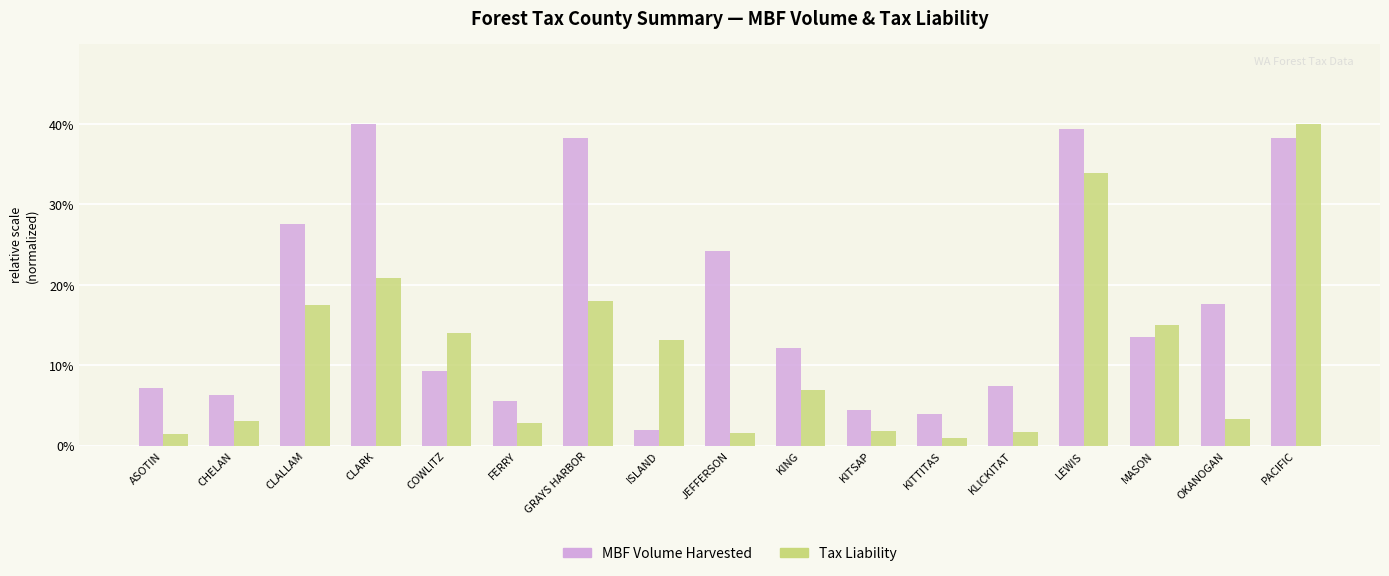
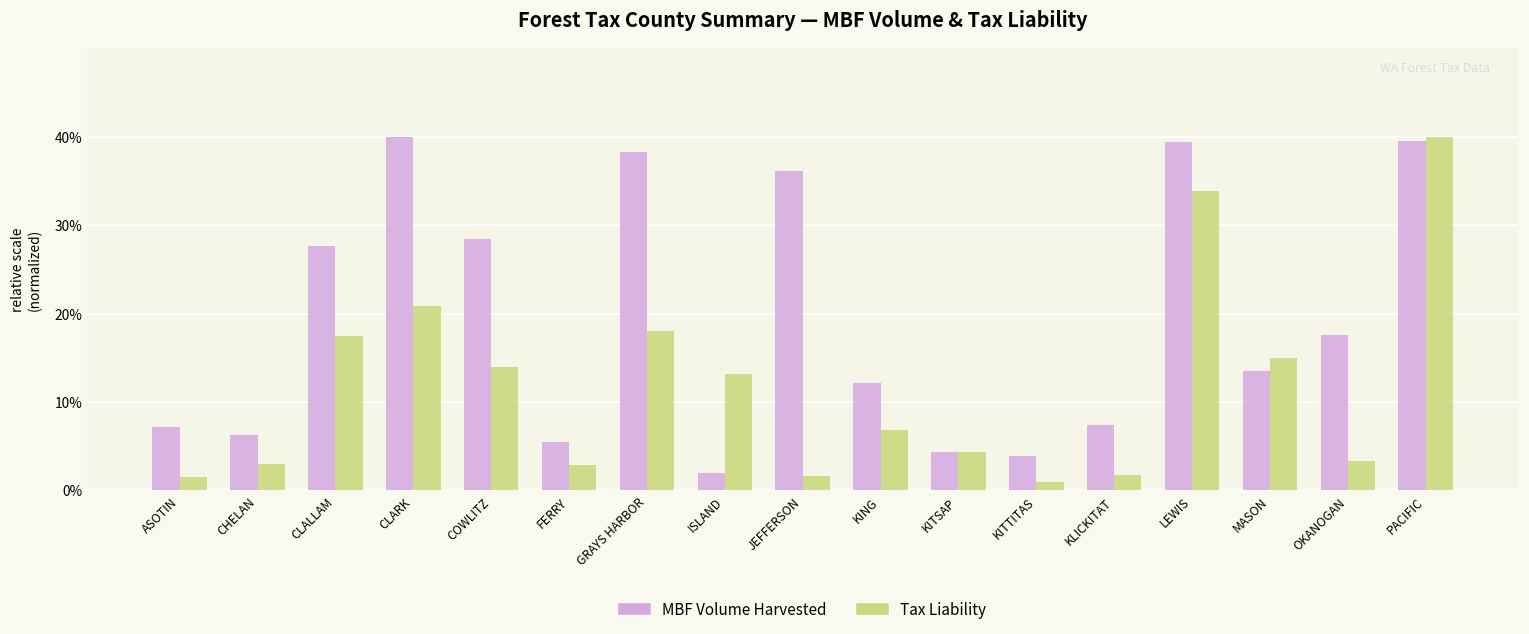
  {
    "MBF Volume Harvested": {
      "ASOTIN": "7%",
      "CHELAN": "6%",
      "CLALLAM": "28%",
      "CLARK": "40%",
-     "COWLITZ": "9%",
+     "COWLITZ": "28%",
      "FERRY": "6%",
      "GRAYS HARBOR": "38%",
      "ISLAND": "2%",
-     "JEFFERSON": "24%",
+     "JEFFERSON": "36%",
      "KING": "12%",
      "KITSAP": "4%",
      "KITTITAS": "4%",
      "KLICKITAT": "7%",
      "LEWIS": "39%",
      "MASON": "14%",
      "OKANOGAN": "18%",
-     "PACIFIC": "38%"
+     "PACIFIC": "39%"
    },
    "Tax Liability": {
      "ASOTIN": "1%",
      "CHELAN": "3%",
      "CLALLAM": "18%",
      "CLARK": "21%",
      "COWLITZ": "14%",
      "FERRY": "3%",
      "GRAYS HARBOR": "18%",
      "ISLAND": "13%",
      "JEFFERSON": "2%",
      "KING": "7%",
-     "KITSAP": "2%",
+     "KITSAP": "4%",
      "KITTITAS": "1%",
      "KLICKITAT": "2%",
      "LEWIS": "34%",
      "MASON": "15%",
      "OKANOGAN": "3%",
      "PACIFIC": "40%"
    }
  }
